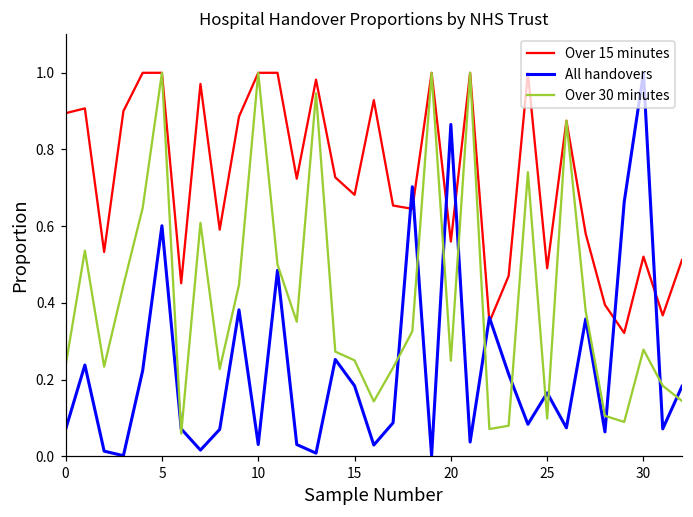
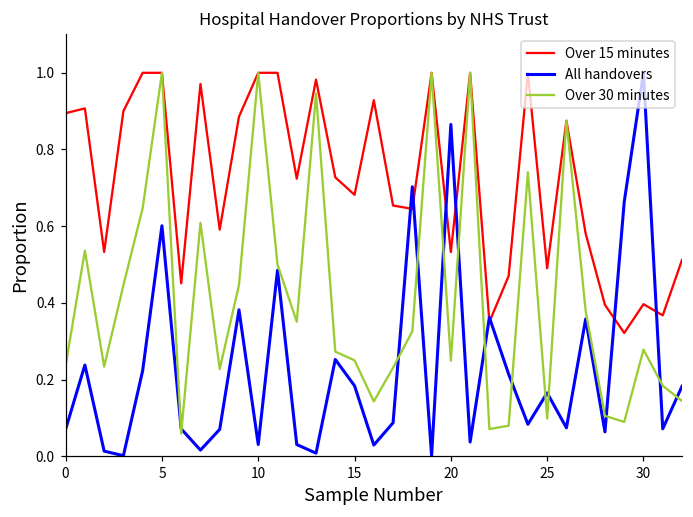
  {
    "Over 15 minutes": {
      "0": 0.89,
      "15": 0.68,
-     "20": 0.56,
+     "20": 0.53,
      "25": 0.49,
-     "30": 0.52
+     "30": 0.40
    },
    "All handovers": {
      "0": 0.07,
      "5": 0.60,
      "10": 0.03,
      "15": 0.18,
      "20": 0.87,
      "25": 0.17
    },
    "Over 30 minutes": {
      "0": 0.24,
      "15": 0.25,
      "20": 0.25,
      "25": 0.10,
      "30": 0.28
    }
  }
